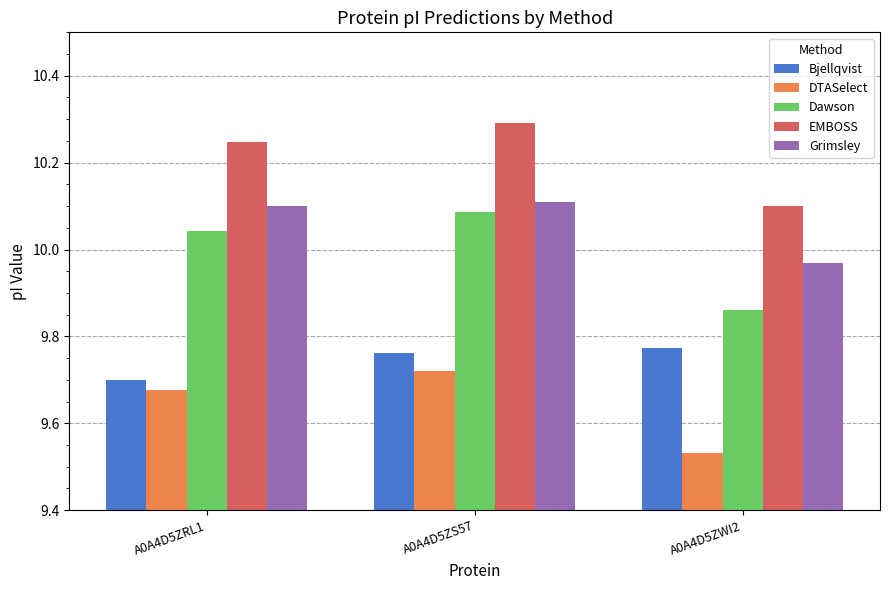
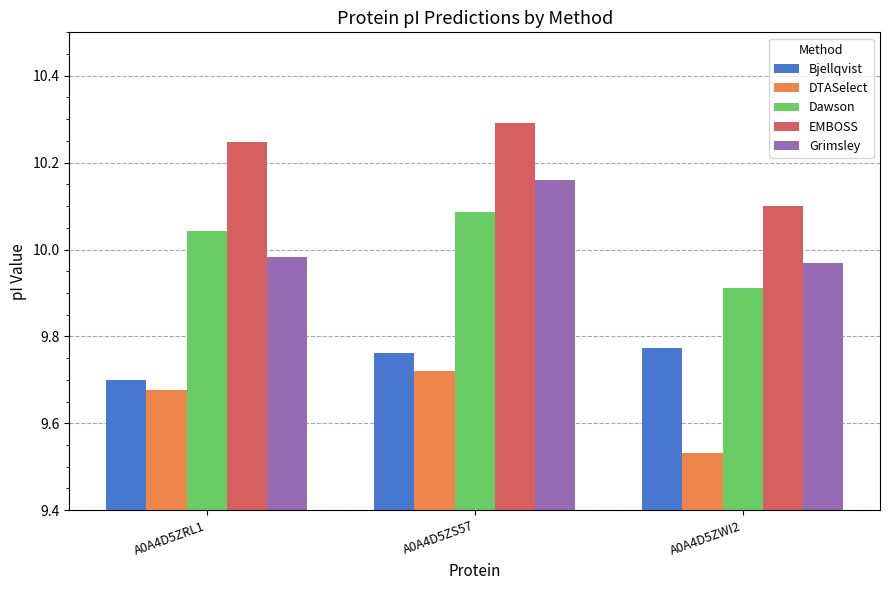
  {
    "Bjellqvist": {
      "A0A4D5ZRL1": 9.70,
      "A0A4D5ZS57": 9.76,
      "A0A4D5ZWI2": 9.77
    },
    "Dawson": {
      "A0A4D5ZRL1": 10.04,
      "A0A4D5ZS57": 10.09,
-     "A0A4D5ZWI2": 9.86
+     "A0A4D5ZWI2": 9.91
    },
    "Grimsley": {
-     "A0A4D5ZRL1": 10.10,
-     "A0A4D5ZS57": 10.11,
+     "A0A4D5ZRL1": 9.98,
+     "A0A4D5ZS57": 10.16,
      "A0A4D5ZWI2": 9.97
    }
  }
